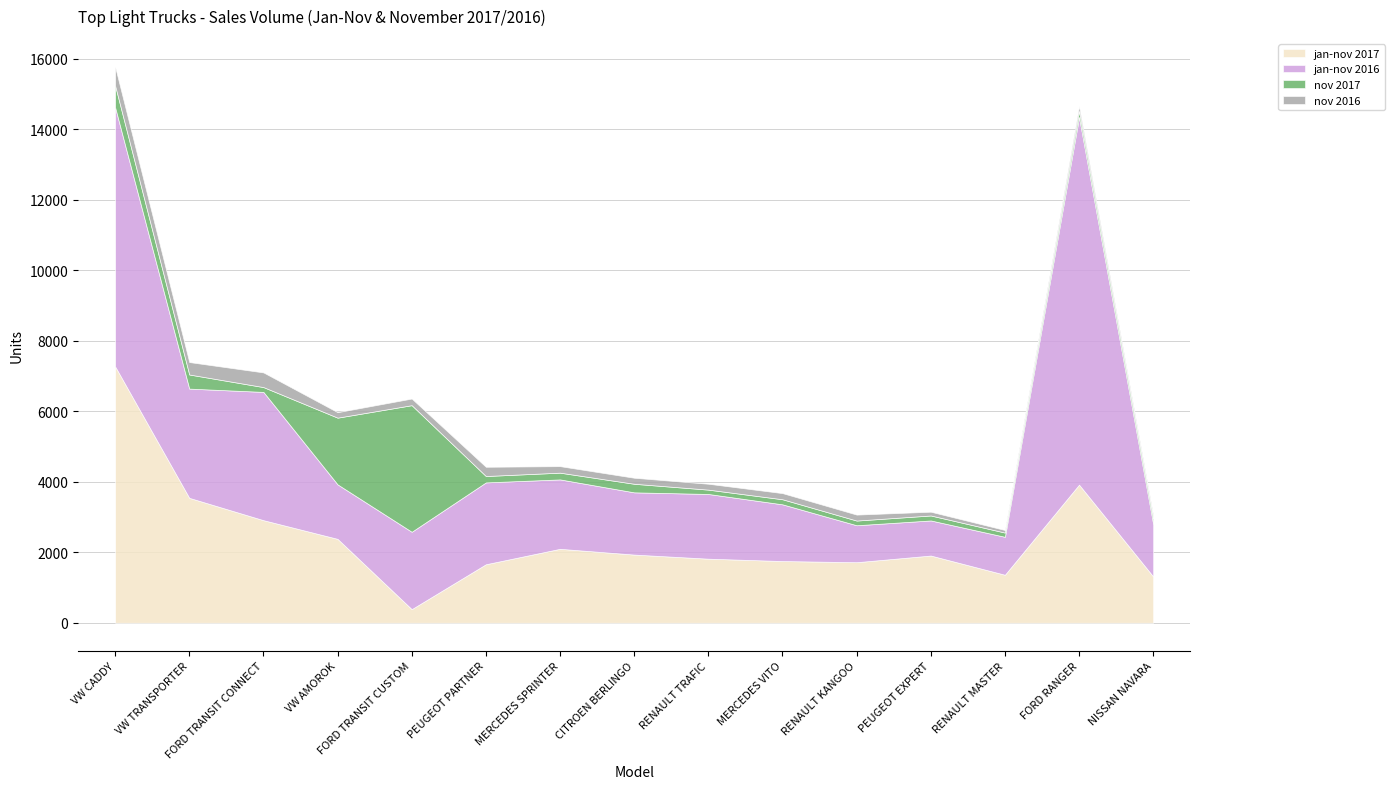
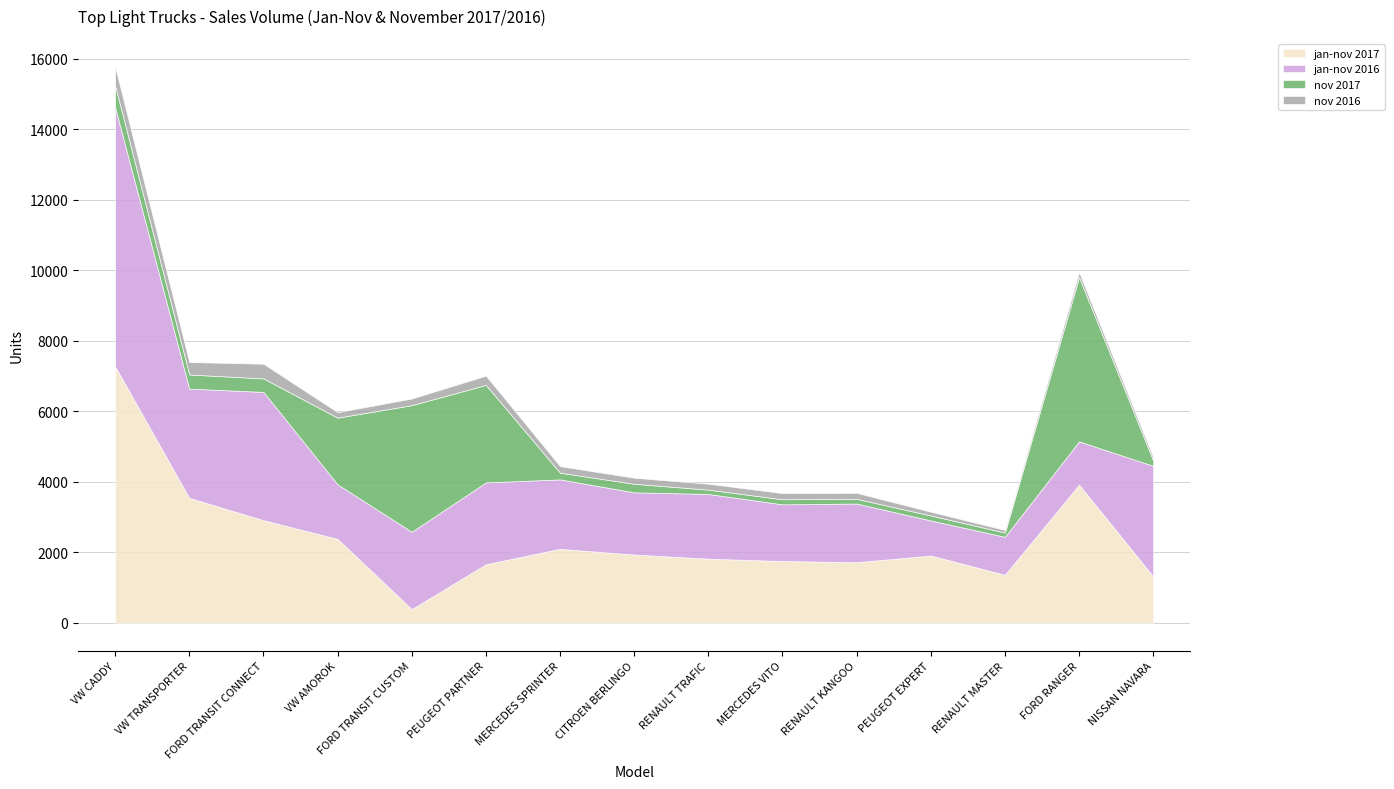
  {
    "jan-nov 2017": {
      "VW CADDY": 7300,
      "VW TRANSPORTER": 3500,
      "FORD TRANSIT CONNECT": 2900,
      "VW AMOROK": 2400,
      "FORD TRANSIT CUSTOM": 400,
      "PEUGEOT PARTNER": 1700,
      "MERCEDES SPRINTER": 2100,
      "CITROEN BERLINGO": 1900,
      "RENAULT TRAFIC": 1800,
      "MERCEDES VITO": 1800,
      "RENAULT KANGOO": 1700,
      "PEUGEOT EXPERT": 1900,
      "RENAULT MASTER": 1400,
      "FORD RANGER": 3900,
      "NISSAN NAVARA": 1300
    },
    "jan-nov 2016": {
      "VW CADDY": 7400,
      "VW TRANSPORTER": 3100,
      "FORD TRANSIT CONNECT": 3600,
      "VW AMOROK": 1500,
      "FORD TRANSIT CUSTOM": 2200,
      "PEUGEOT PARTNER": 2300,
      "MERCEDES SPRINTER": 2000,
      "CITROEN BERLINGO": 1800,
      "RENAULT TRAFIC": 1800,
      "MERCEDES VITO": 1600,
-     "RENAULT KANGOO": 1000,
+     "RENAULT KANGOO": 1700,
      "PEUGEOT EXPERT": 1000,
      "RENAULT MASTER": 1100,
-     "FORD RANGER": 10400,
-     "NISSAN NAVARA": 1500
+     "FORD RANGER": 1200,
+     "NISSAN NAVARA": 3100
    },
    "nov 2017": {
      "VW CADDY": 600,
      "VW TRANSPORTER": 400,
-     "FORD TRANSIT CONNECT": 100,
+     "FORD TRANSIT CONNECT": 400,
      "VW AMOROK": 1900,
      "FORD TRANSIT CUSTOM": 3600,
-     "PEUGEOT PARTNER": 200,
+     "PEUGEOT PARTNER": 2800,
      "MERCEDES SPRINTER": 200,
      "CITROEN BERLINGO": 200,
      "RENAULT TRAFIC": 100,
      "MERCEDES VITO": 100,
      "RENAULT KANGOO": 100,
      "PEUGEOT EXPERT": 100,
      "RENAULT MASTER": 100,
-     "FORD RANGER": 200,
+     "FORD RANGER": 4700,
      "NISSAN NAVARA": 100
    },
    "nov 2016": {
      "VW CADDY": 500,
      "VW TRANSPORTER": 400,
      "FORD TRANSIT CONNECT": 400,
      "VW AMOROK": 200,
      "FORD TRANSIT CUSTOM": 200,
      "PEUGEOT PARTNER": 300,
      "MERCEDES SPRINTER": 200,
      "CITROEN BERLINGO": 200,
      "RENAULT TRAFIC": 200,
      "MERCEDES VITO": 200,
      "RENAULT KANGOO": 200,
      "PEUGEOT EXPERT": 100,
      "RENAULT MASTER": 100,
      "FORD RANGER": 100,
      "NISSAN NAVARA": 100
    }
  }
